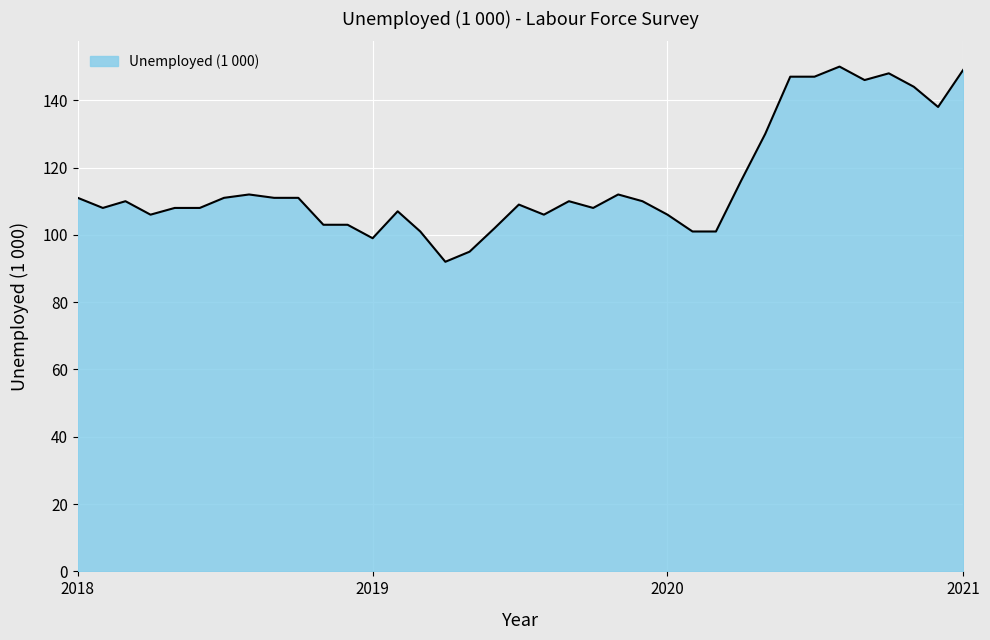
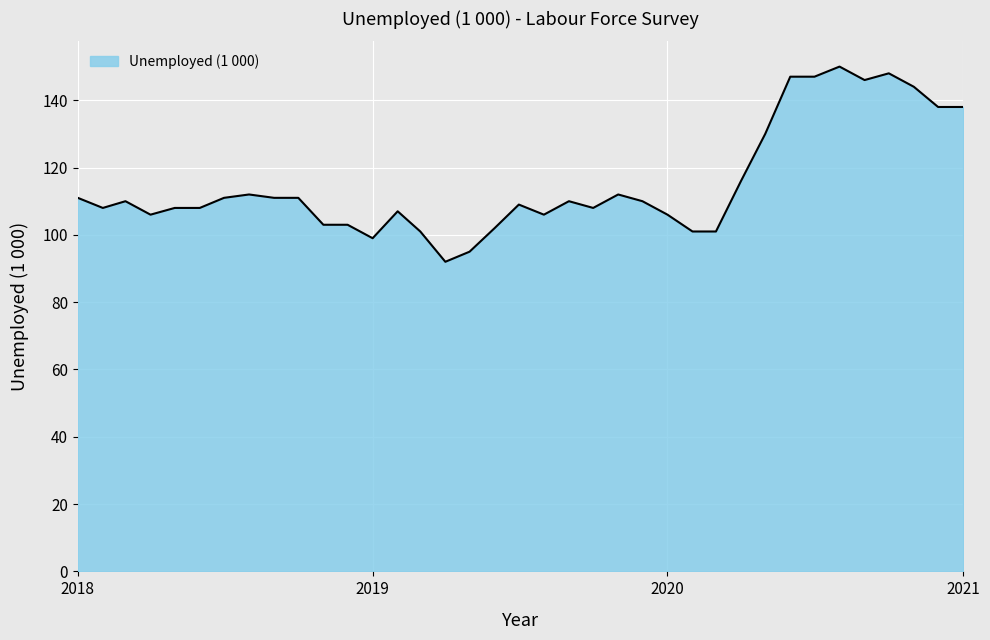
  {
    "2018": 111,
    "2019": 99,
    "2020": 106,
-   "2021": 149
+   "2021": 138
  }
